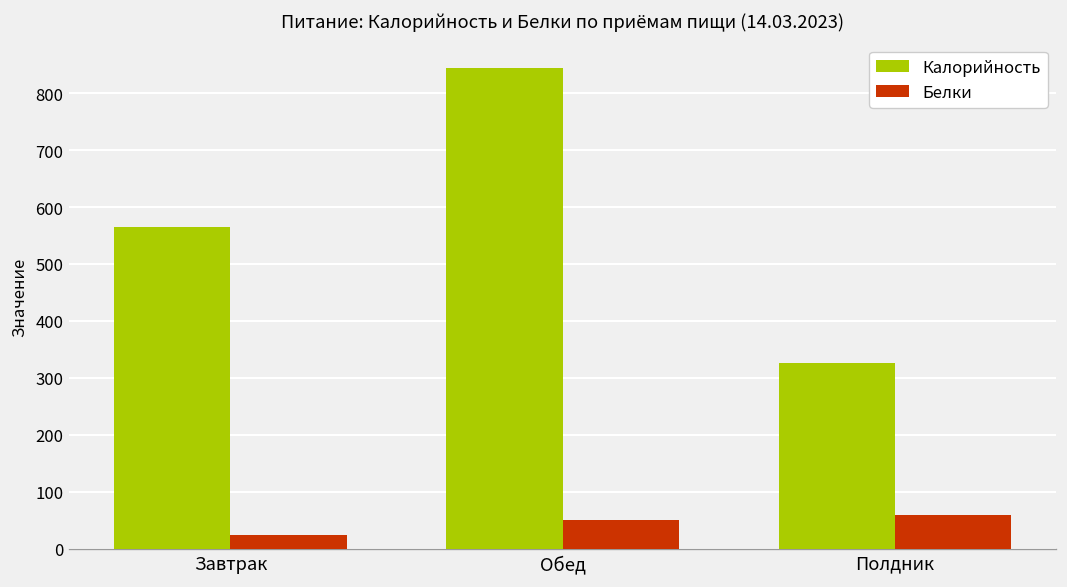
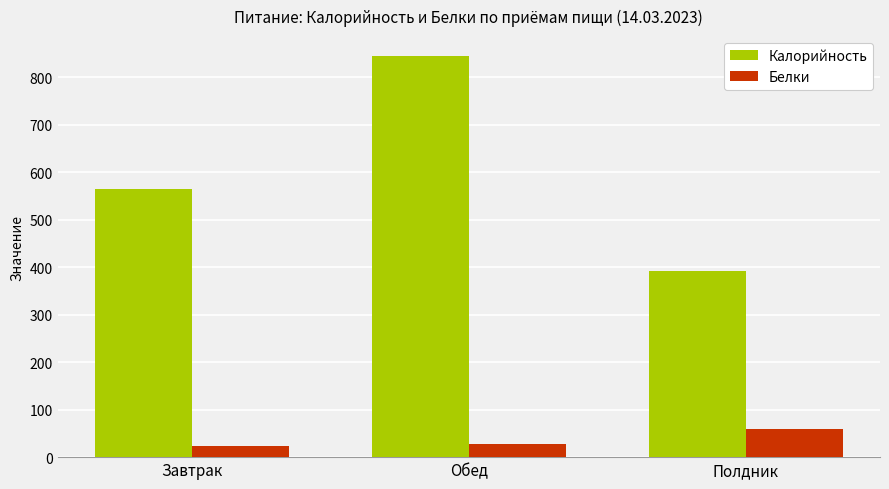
  {
    "Калорийность": {
      "Завтрак": 560,
      "Обед": 840,
-     "Полдник": 330
+     "Полдник": 390
    },
    "Белки": {
      "Завтрак": 20,
-     "Обед": 50,
+     "Обед": 30,
      "Полдник": 60
    }
  }
